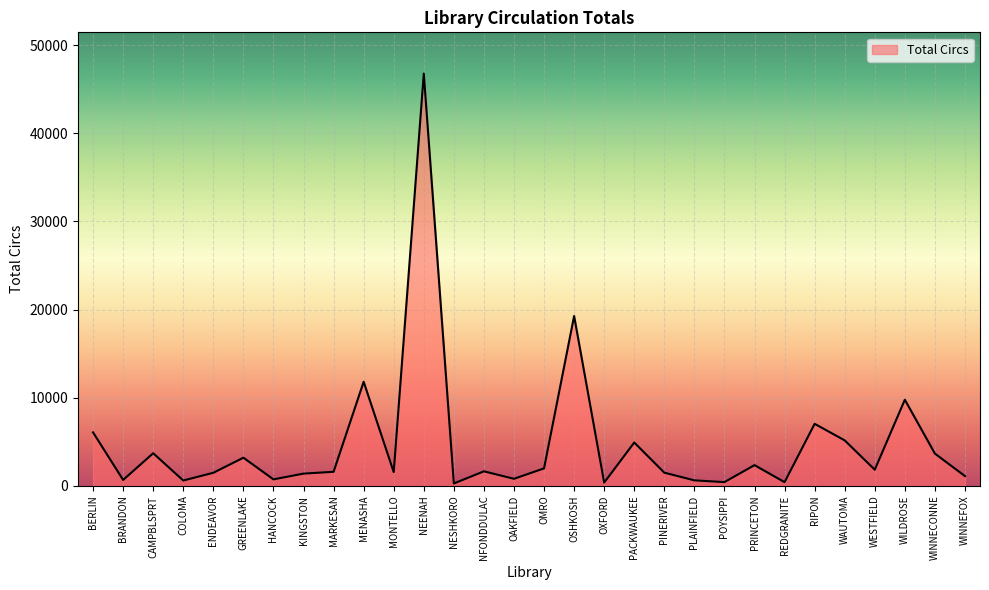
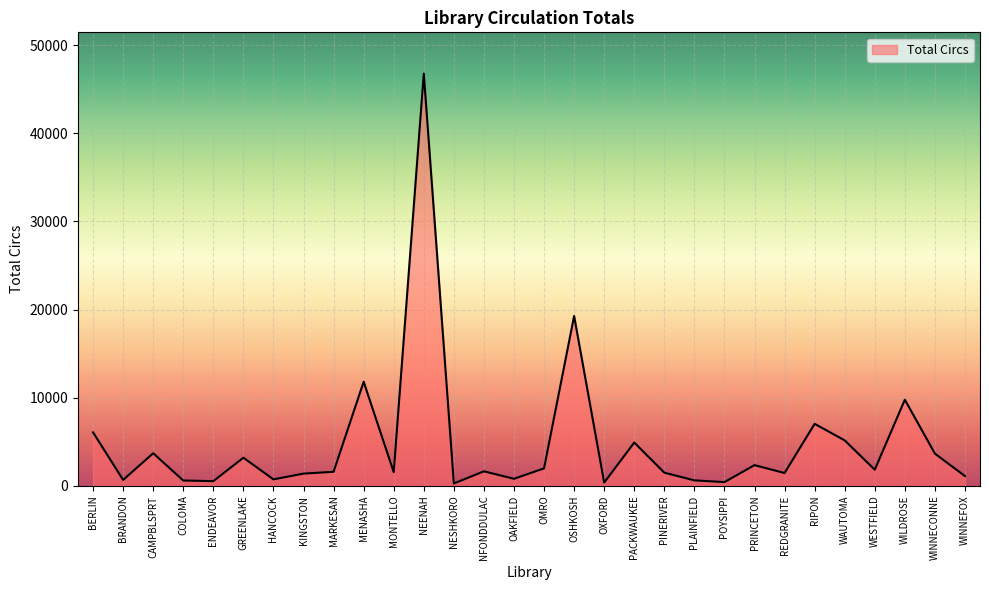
  {
    "BERLIN": 6000,
    "BRANDON": 1000,
    "CAMPBLSPRT": 4000,
    "COLOMA": 1000,
-   "ENDEAVOR": 1500,
+   "ENDEAVOR": 500,
    "GREENLAKE": 3000,
    "HANCOCK": 1000,
    "KINGSTON": 1000,
    "MARKESAN": 2000,
    "MENASHA": 12000,
    "MONTELLO": 2000,
    "NEENAH": 47000,
    "NESHKORO": 0,
    "NFONDDULAC": 2000,
    "OAKFIELD": 1000,
    "OMRO": 2000,
    "OSHKOSH": 19000,
    "OXFORD": 0,
    "PACKWAUKEE": 5000,
    "PINERIVER": 1000,
    "PLAINFIELD": 1000,
    "POYSIPPI": 0,
    "PRINCETON": 2000,
-   "REDGRANITE": 0,
+   "REDGRANITE": 1000,
    "RIPON": 7000,
    "WAUTOMA": 5000,
    "WESTFIELD": 2000,
    "WILDROSE": 10000,
    "WINNECONNE": 4000,
    "WINNEFOX": 1000
  }
